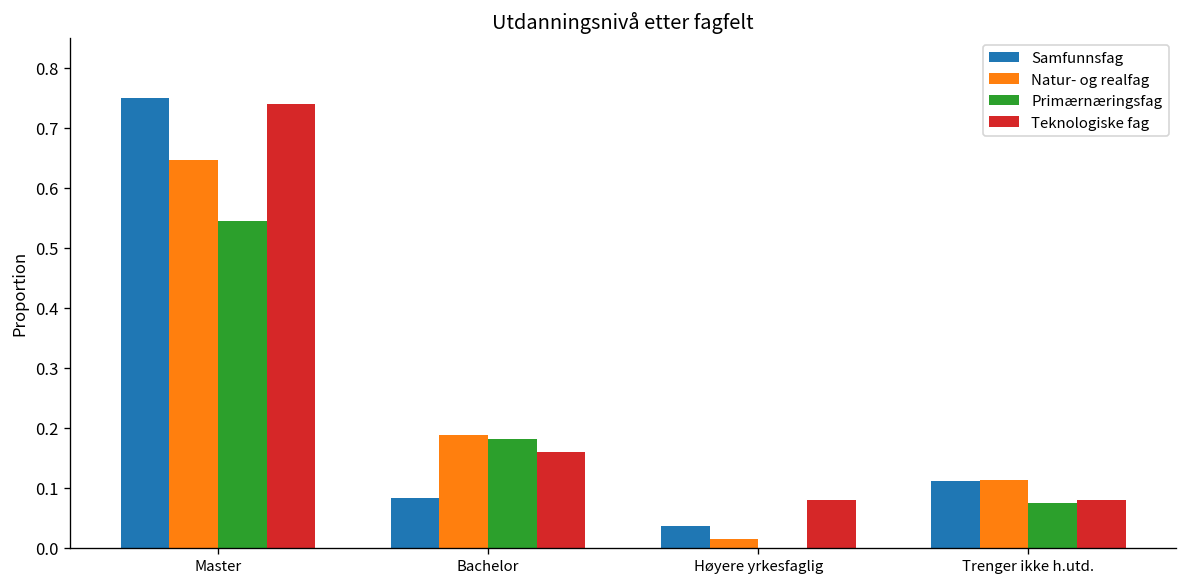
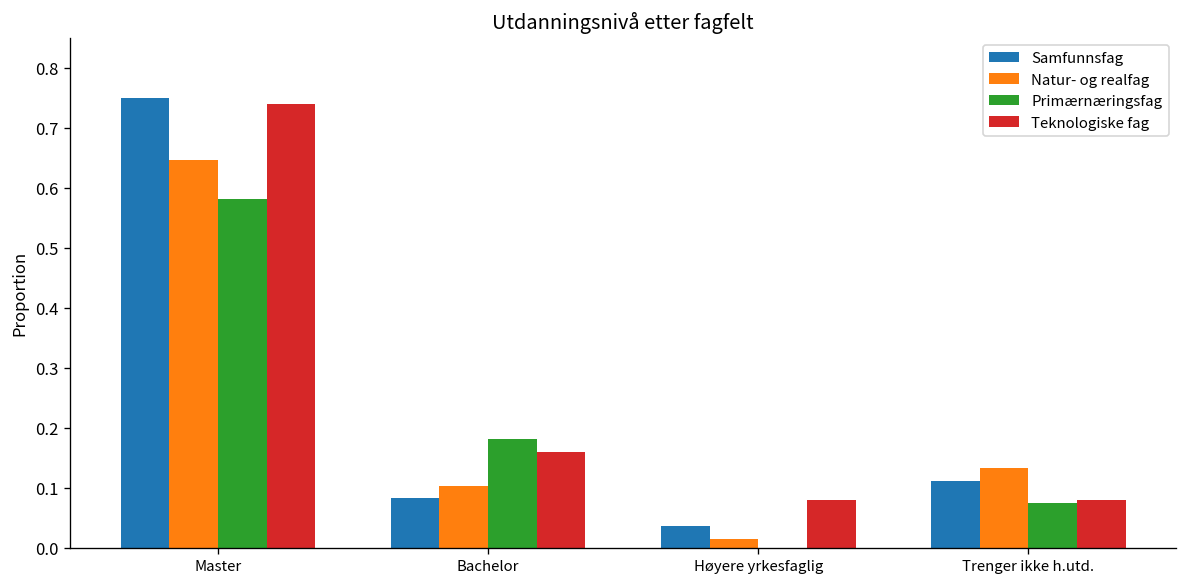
  {
    "Samfunnsfag": {
      "Master": 0.75,
      "Bachelor": 0.08,
      "Høyere yrkesfaglig": 0.04,
      "Trenger ikke h.utd.": 0.11
    },
    "Natur- og realfag": {
      "Master": 0.65,
-     "Bachelor": 0.19,
+     "Bachelor": 0.10,
      "Høyere yrkesfaglig": 0.01,
-     "Trenger ikke h.utd.": 0.11
+     "Trenger ikke h.utd.": 0.13
    },
    "Primærnæringsfag": {
-     "Master": 0.55,
+     "Master": 0.58,
      "Bachelor": 0.18,
      "Høyere yrkesfaglig": 0.00,
      "Trenger ikke h.utd.": 0.07
    },
    "Teknologiske fag": {
      "Master": 0.74,
      "Bachelor": 0.16,
      "Høyere yrkesfaglig": 0.08,
      "Trenger ikke h.utd.": 0.08
    }
  }
